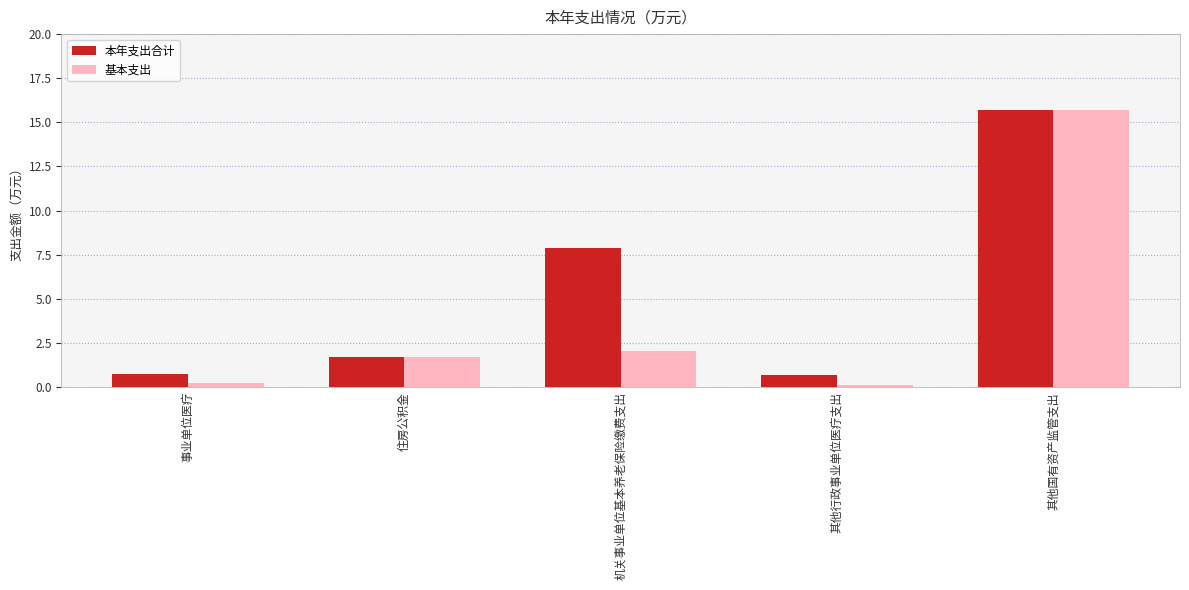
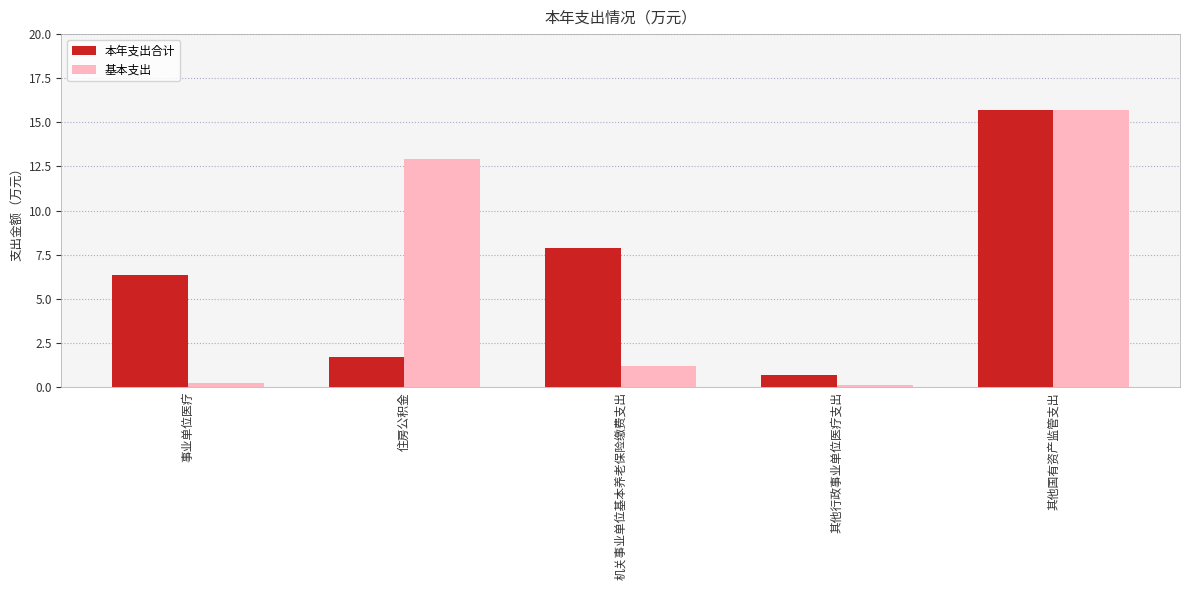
  {
    "本年支出合计": {
-     "事业单位医疗": 0.7,
+     "事业单位医疗": 6.4,
      "住房公积金": 1.7,
      "机关事业单位基本养老保险缴费支出": 7.9,
      "其他行政事业单位医疗支出": 0.7,
      "其他国有资产监管支出": 15.7
    },
    "基本支出": {
      "事业单位医疗": 0.2,
-     "住房公积金": 1.7,
-     "机关事业单位基本养老保险缴费支出": 2.0,
+     "住房公积金": 12.9,
+     "机关事业单位基本养老保险缴费支出": 1.2,
      "其他国有资产监管支出": 15.7
    }
  }
